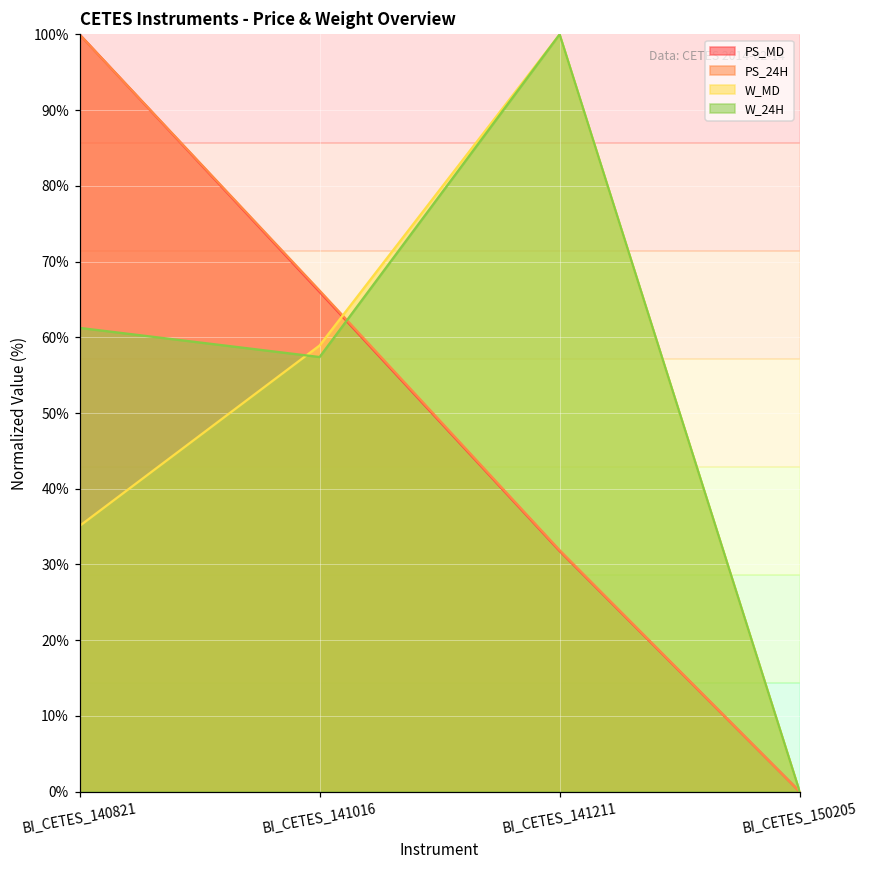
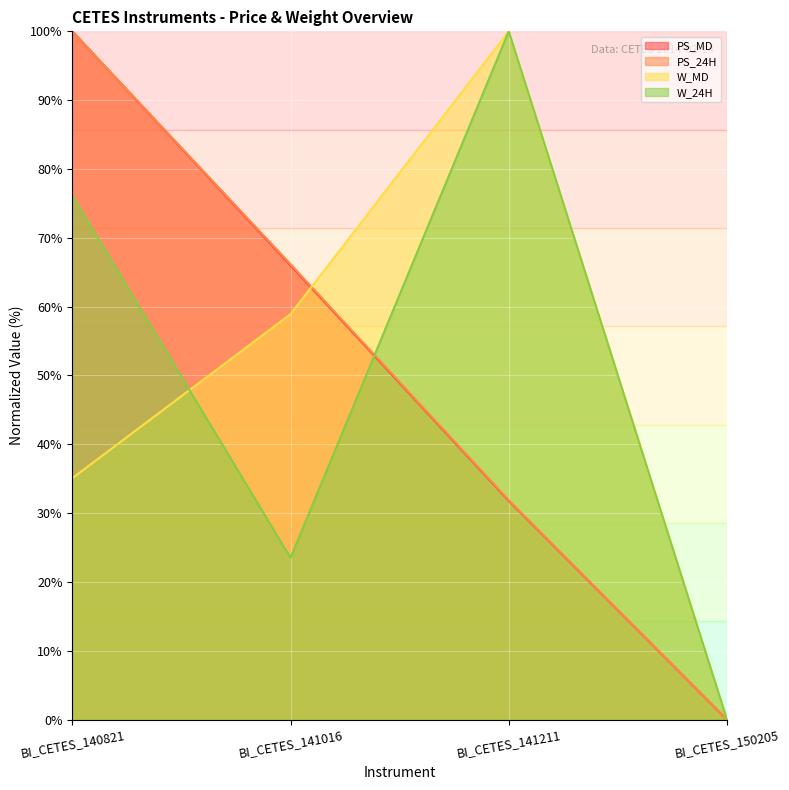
  {
    "W_MD": {
      "BI_CETES_140821": "35%",
      "BI_CETES_141016": "59%"
    },
    "W_24H": {
-     "BI_CETES_140821": "61%",
-     "BI_CETES_141016": "57%"
+     "BI_CETES_140821": "76%",
+     "BI_CETES_141016": "24%"
    }
  }
